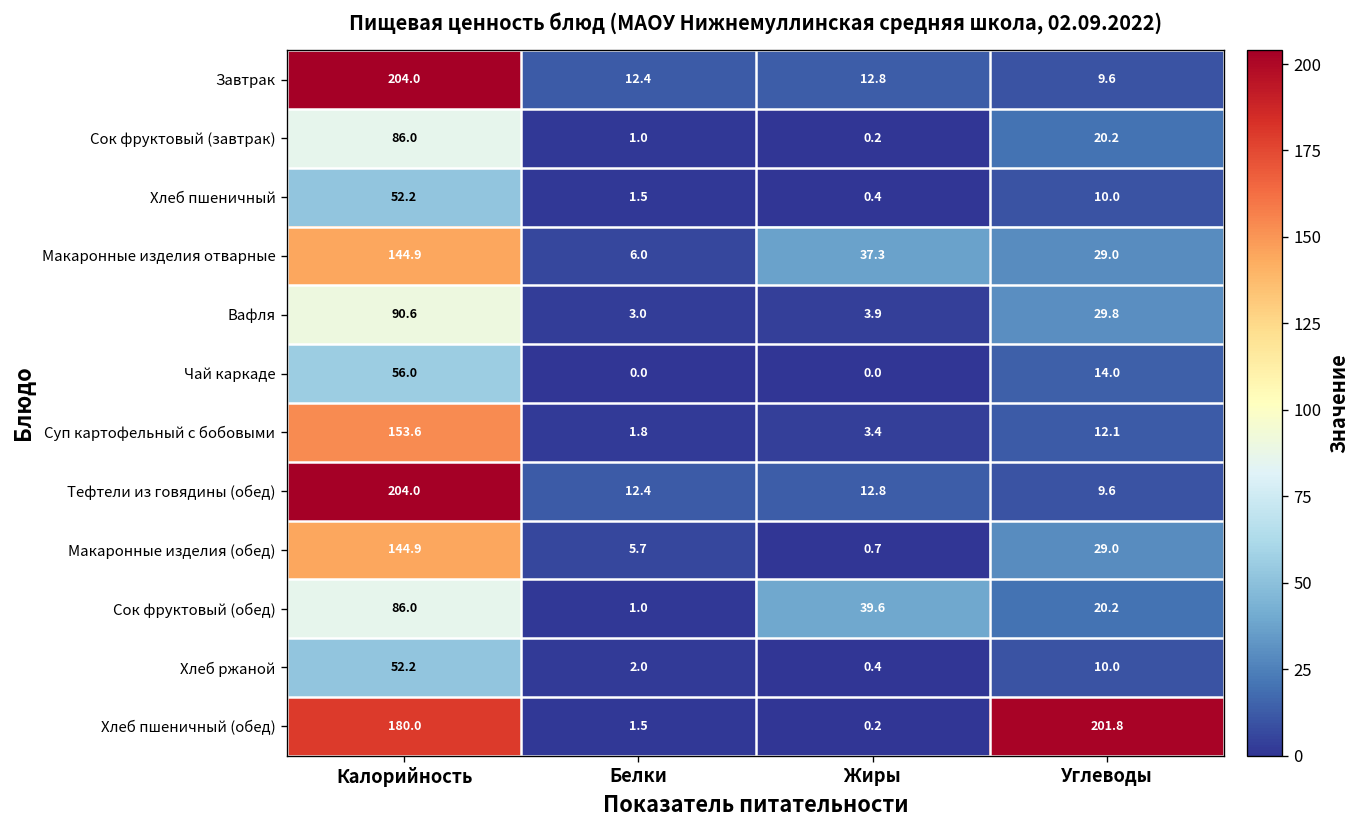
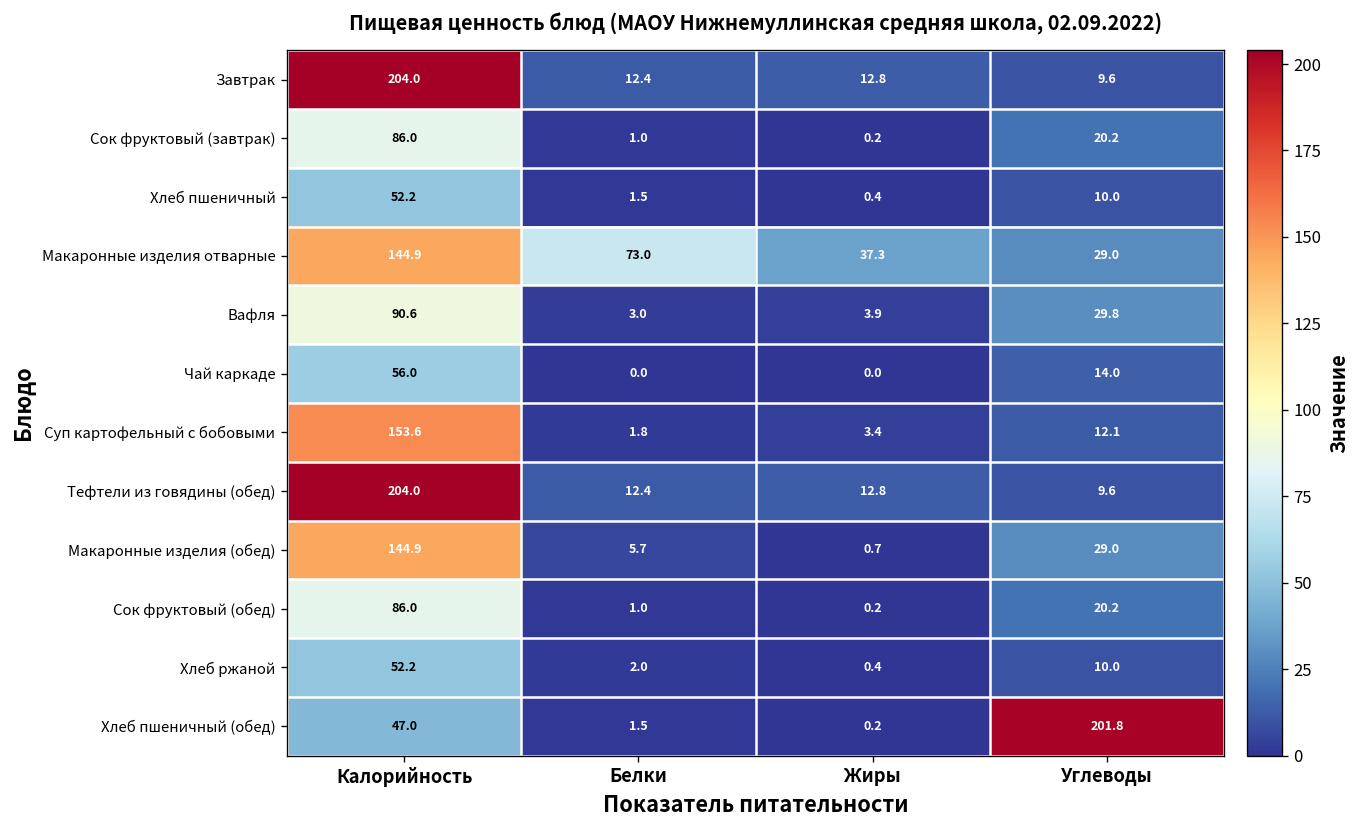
  {
    "Завтрак": {
      "Калорийность": 204.0,
      "Белки": 12.4,
      "Жиры": 12.8,
      "Углеводы": 9.6
    },
    "Сок фруктовый (завтрак)": {
      "Калорийность": 86.0,
      "Белки": 1.0,
      "Жиры": 0.2,
      "Углеводы": 20.2
    },
    "Хлеб пшеничный": {
      "Калорийность": 52.2,
      "Белки": 1.5,
      "Жиры": 0.4,
      "Углеводы": 10.0
    },
    "Макаронные изделия отварные": {
      "Калорийность": 144.9,
-     "Белки": 6.0,
+     "Белки": 73.0,
      "Жиры": 37.3,
      "Углеводы": 29.0
    },
    "Вафля": {
      "Калорийность": 90.6,
      "Белки": 3.0,
      "Жиры": 3.9,
      "Углеводы": 29.8
    },
    "Чай каркаде": {
      "Калорийность": 56.0,
      "Белки": 0.0,
      "Жиры": 0.0,
      "Углеводы": 14.0
    },
    "Суп картофельный с бобовыми": {
      "Калорийность": 153.6,
      "Белки": 1.8,
      "Жиры": 3.4,
      "Углеводы": 12.1
    },
    "Тефтели из говядины (обед)": {
      "Калорийность": 204.0,
      "Белки": 12.4,
      "Жиры": 12.8,
      "Углеводы": 9.6
    },
    "Макаронные изделия (обед)": {
      "Калорийность": 144.9,
      "Белки": 5.7,
      "Жиры": 0.7,
      "Углеводы": 29.0
    },
    "Сок фруктовый (обед)": {
      "Калорийность": 86.0,
      "Белки": 1.0,
-     "Жиры": 39.6,
+     "Жиры": 0.2,
      "Углеводы": 20.2
    },
    "Хлеб ржаной": {
      "Калорийность": 52.2,
      "Белки": 2.0,
      "Жиры": 0.4,
      "Углеводы": 10.0
    },
    "Хлеб пшеничный (обед)": {
-     "Калорийность": 180.0,
+     "Калорийность": 47.0,
      "Белки": 1.5,
      "Жиры": 0.2,
      "Углеводы": 201.8
    }
  }
